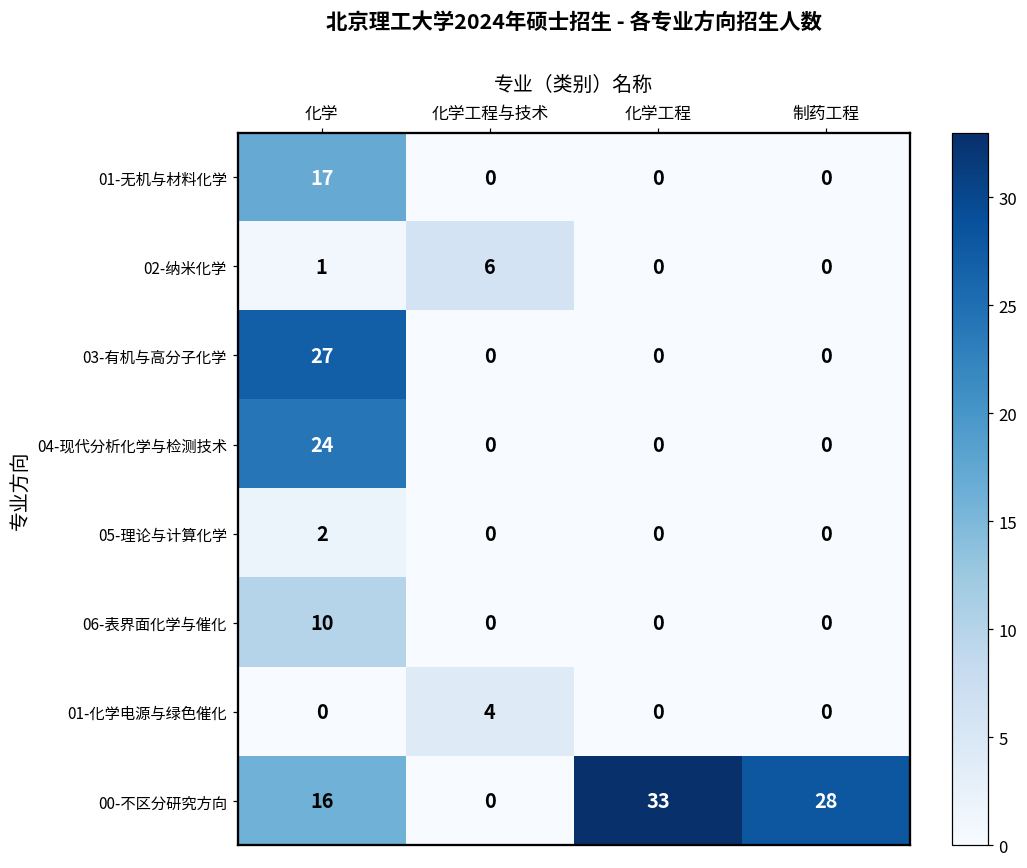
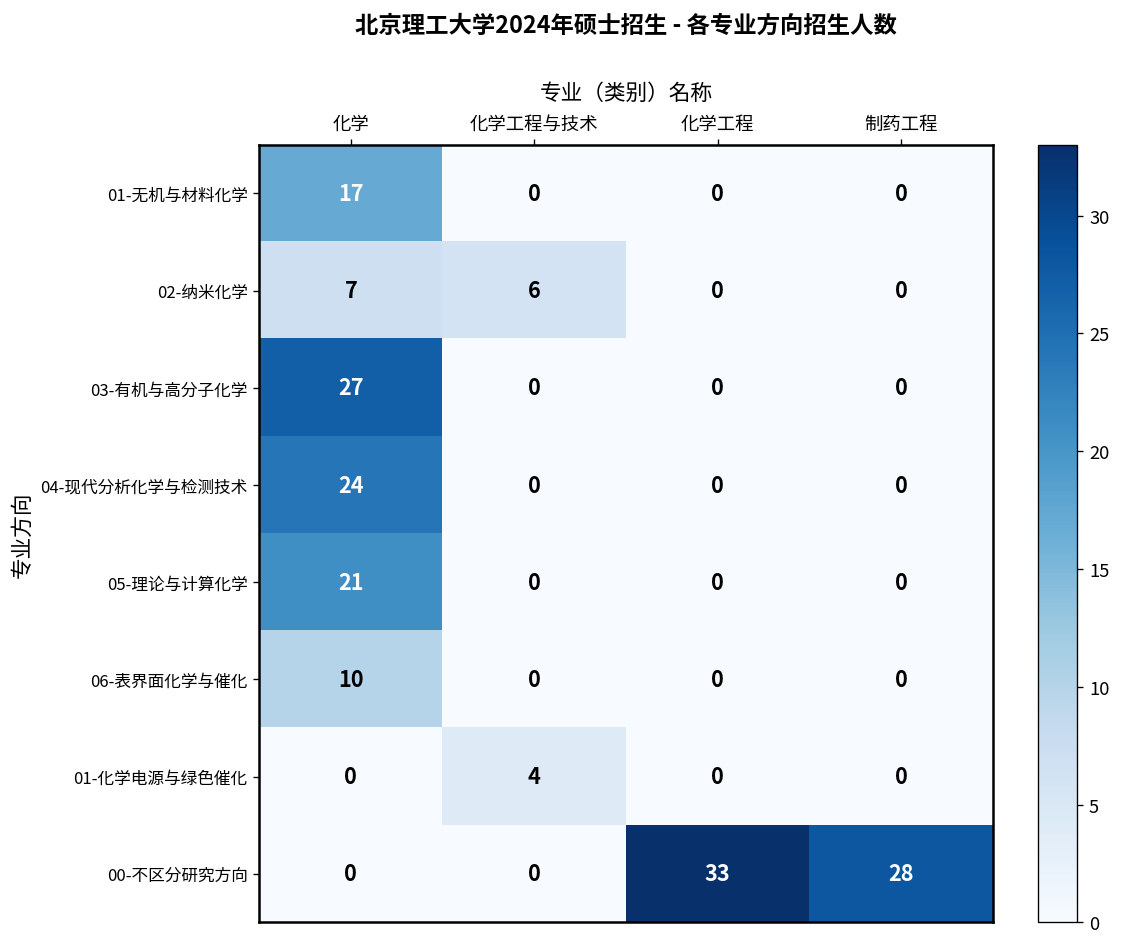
  {
    "01-无机与材料化学": {
      "化学": 17,
      "化学工程与技术": 0,
      "化学工程": 0,
      "制药工程": 0
    },
    "02-纳米化学": {
-     "化学": 1,
+     "化学": 7,
      "化学工程与技术": 6,
      "化学工程": 0,
      "制药工程": 0
    },
    "03-有机与高分子化学": {
      "化学": 27,
      "化学工程与技术": 0,
      "化学工程": 0,
      "制药工程": 0
    },
    "04-现代分析化学与检测技术": {
      "化学": 24,
      "化学工程与技术": 0,
      "化学工程": 0,
      "制药工程": 0
    },
    "05-理论与计算化学": {
-     "化学": 2,
+     "化学": 21,
      "化学工程与技术": 0,
      "化学工程": 0,
      "制药工程": 0
    },
    "06-表界面化学与催化": {
      "化学": 10,
      "化学工程与技术": 0,
      "化学工程": 0,
      "制药工程": 0
    },
    "01-化学电源与绿色催化": {
      "化学": 0,
      "化学工程与技术": 4,
      "化学工程": 0,
      "制药工程": 0
    },
    "00-不区分研究方向": {
-     "化学": 16,
+     "化学": 0,
      "化学工程与技术": 0,
      "化学工程": 33,
      "制药工程": 28
    }
  }
